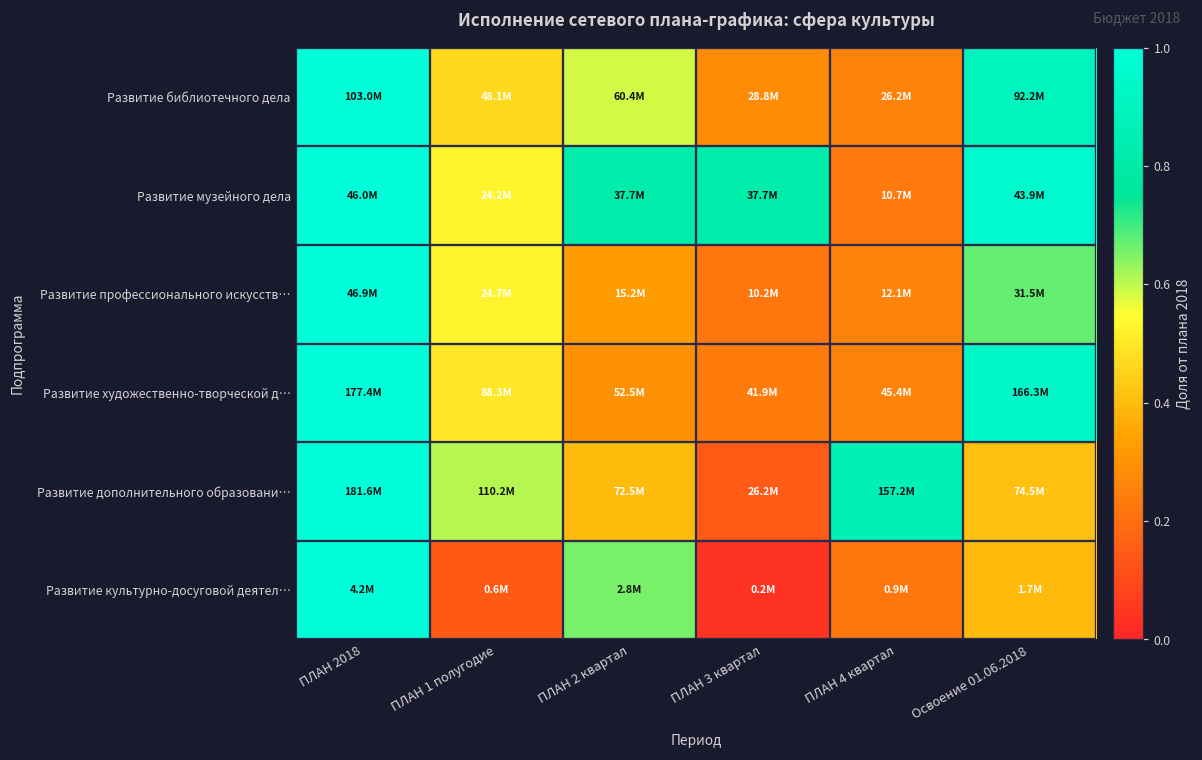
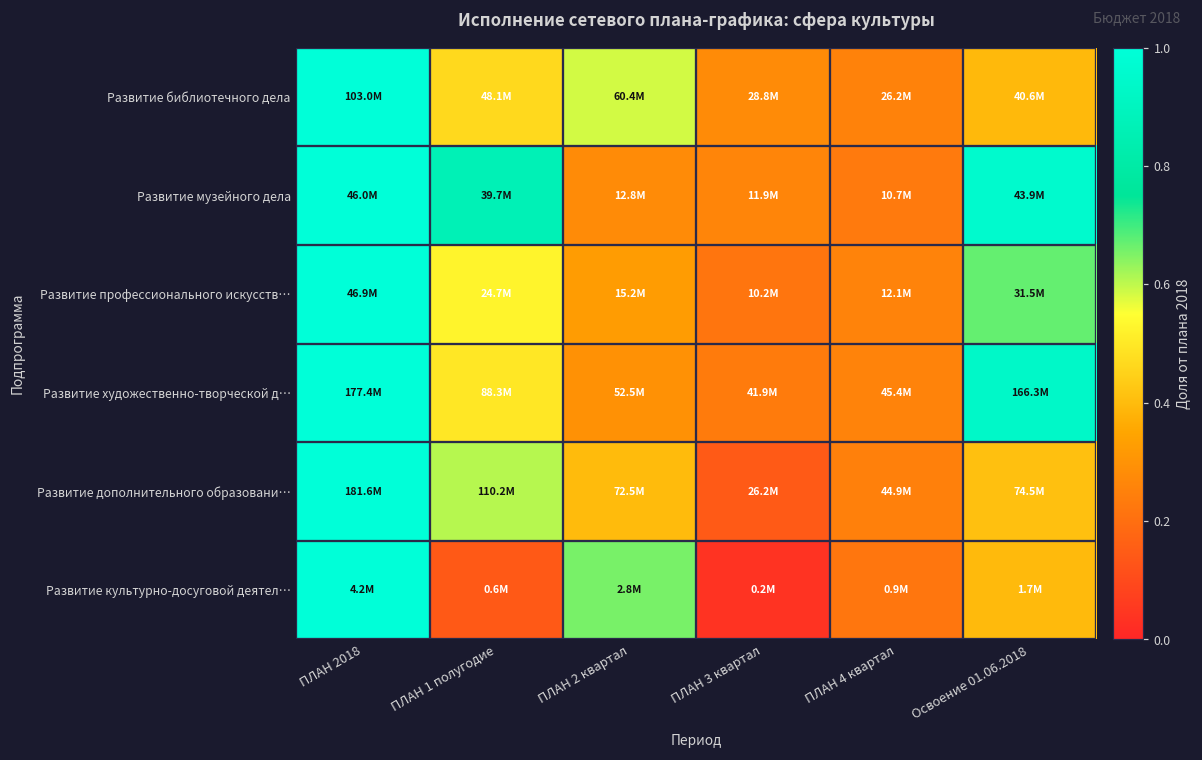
  {
    "Развитие библиотечного дела": {
      "ПЛАН 2018": "103.0M",
      "ПЛАН 1 полугодие": "48.1M",
      "ПЛАН 2 квартал": "60.4M",
      "ПЛАН 3 квартал": "28.8M",
      "ПЛАН 4 квартал": "26.2M",
-     "Освоение 01.06.2018": "92.2M"
+     "Освоение 01.06.2018": "40.6M"
    },
    "Развитие музейного дела": {
      "ПЛАН 2018": "46.0M",
-     "ПЛАН 1 полугодие": "24.2M",
-     "ПЛАН 2 квартал": "37.7M",
-     "ПЛАН 3 квартал": "37.7M",
+     "ПЛАН 1 полугодие": "39.7M",
+     "ПЛАН 2 квартал": "12.8M",
+     "ПЛАН 3 квартал": "11.9M",
      "ПЛАН 4 квартал": "10.7M",
      "Освоение 01.06.2018": "43.9M"
    },
    "Развитие профессионального искусств…": {
      "ПЛАН 2018": "46.9M",
      "ПЛАН 1 полугодие": "24.7M",
      "ПЛАН 2 квартал": "15.2M",
      "ПЛАН 3 квартал": "10.2M",
      "ПЛАН 4 квартал": "12.1M",
      "Освоение 01.06.2018": "31.5M"
    },
    "Развитие художественно-творческой д…": {
      "ПЛАН 2018": "177.4M",
      "ПЛАН 1 полугодие": "88.3M",
      "ПЛАН 2 квартал": "52.5M",
      "ПЛАН 3 квартал": "41.9M",
      "ПЛАН 4 квартал": "45.4M",
      "Освоение 01.06.2018": "166.3M"
    },
    "Развитие дополнительного образовани…": {
      "ПЛАН 2018": "181.6M",
      "ПЛАН 1 полугодие": "110.2M",
      "ПЛАН 2 квартал": "72.5M",
      "ПЛАН 3 квартал": "26.2M",
-     "ПЛАН 4 квартал": "157.2M",
+     "ПЛАН 4 квартал": "44.9M",
      "Освоение 01.06.2018": "74.5M"
    },
    "Развитие культурно-досуговой деятел…": {
      "ПЛАН 2018": "4.2M",
      "ПЛАН 1 полугодие": "0.6M",
      "ПЛАН 2 квартал": "2.8M",
      "ПЛАН 3 квартал": "0.2M",
      "ПЛАН 4 квартал": "0.9M",
      "Освоение 01.06.2018": "1.7M"
    }
  }
